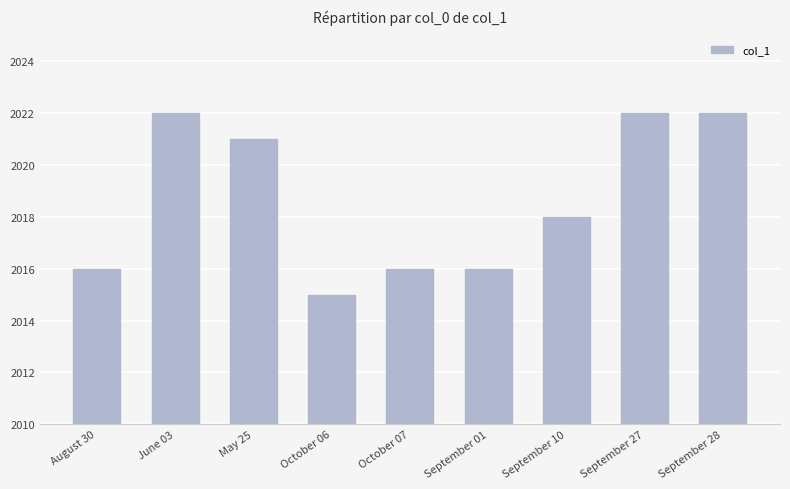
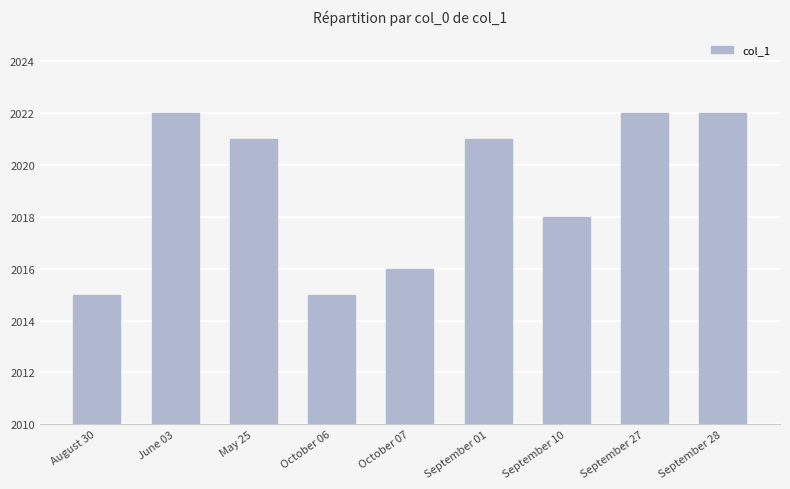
  {
-   "August 30": 2016,
+   "August 30": 2015,
    "June 03": 2022,
    "May 25": 2021,
    "October 06": 2015,
    "October 07": 2016,
-   "September 01": 2016,
+   "September 01": 2021,
    "September 10": 2018,
    "September 27": 2022,
    "September 28": 2022
  }
